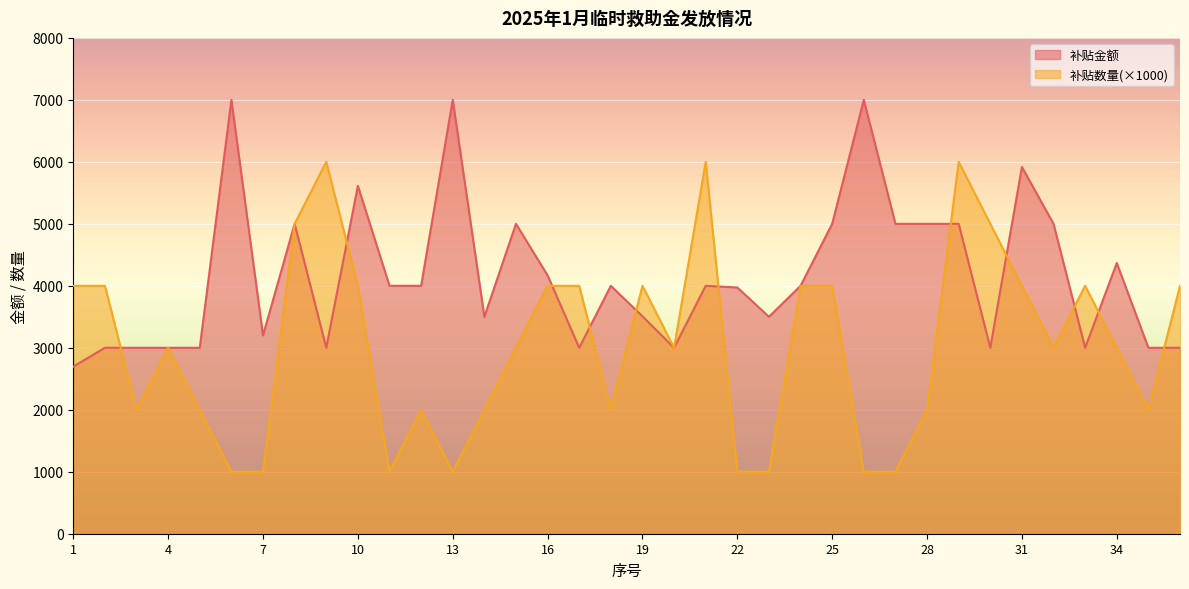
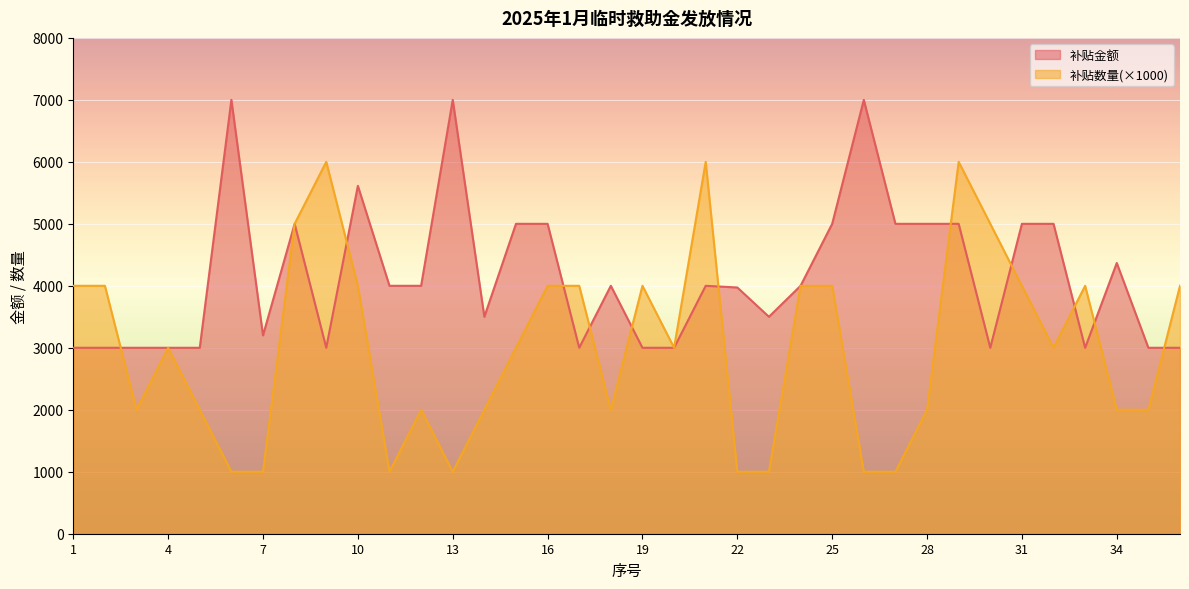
  {
    "补贴金额": {
-     "1": 2700,
+     "1": 3000,
      "7": 3200,
      "10": 5600,
      "13": 7000,
-     "16": 4200,
-     "19": 3500,
+     "16": 5000,
+     "19": 3000,
      "22": 4000,
      "25": 5000,
      "28": 5000,
-     "31": 5900,
+     "31": 5000,
      "34": 4400
    },
    "补贴数量(×1000)": {
      "1": 4000,
      "7": 1000,
      "10": 4000,
      "13": 1000,
      "16": 4000,
      "19": 4000,
      "22": 1000,
      "25": 4000,
      "28": 2000,
      "31": 4000,
-     "34": 3000
+     "34": 2000
    }
  }
